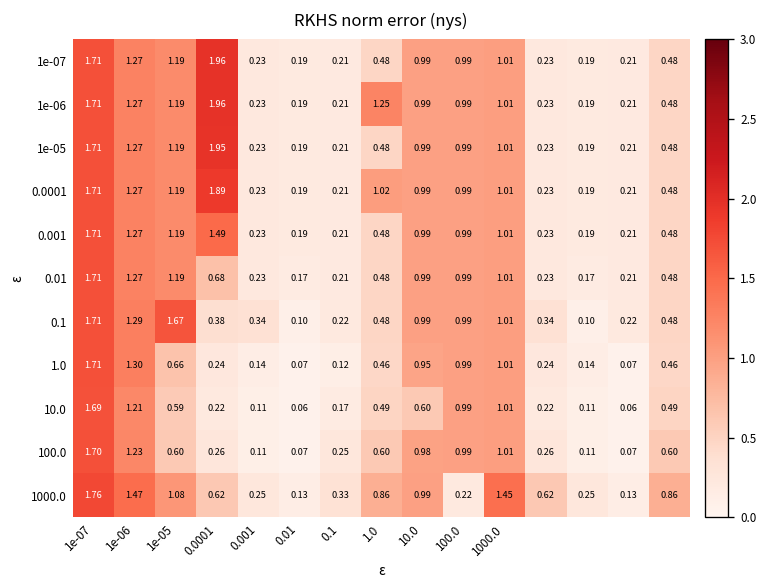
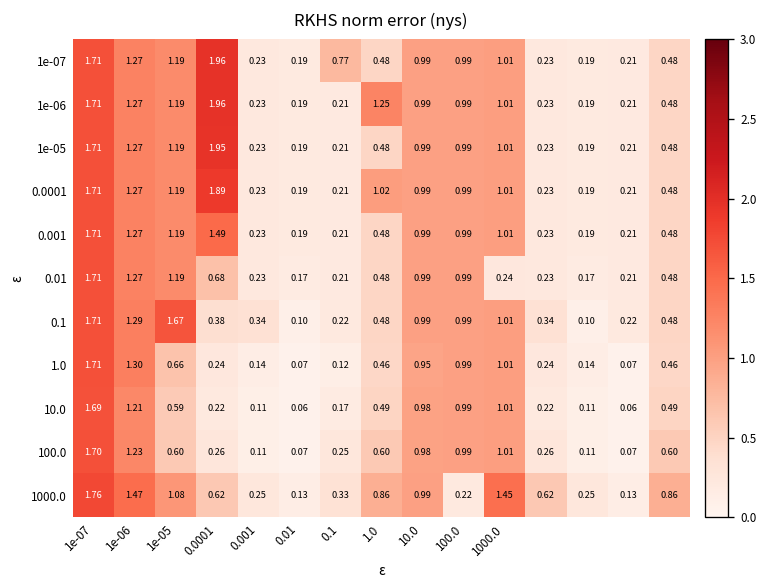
  {
    "1e-07": {
      "1e-07": 1.71,
      "1e-06": 1.27,
      "1e-05": 1.19,
      "0.0001": 1.96,
      "0.001": 0.23,
      "0.01": 0.19,
-     "0.1": 0.21,
+     "0.1": 0.77,
      "1.0": 0.48,
      "10.0": 0.99,
      "100.0": 0.99,
      "1000.0": 1.01
    },
    "1e-06": {
      "1e-07": 1.71,
      "1e-06": 1.27,
      "1e-05": 1.19,
      "0.0001": 1.96,
      "0.001": 0.23,
      "0.01": 0.19,
      "0.1": 0.21,
      "1.0": 1.25,
      "10.0": 0.99,
      "100.0": 0.99,
      "1000.0": 1.01
    },
    "1e-05": {
      "1e-07": 1.71,
      "1e-06": 1.27,
      "1e-05": 1.19,
      "0.0001": 1.95,
      "0.001": 0.23,
      "0.01": 0.19,
      "0.1": 0.21,
      "1.0": 0.48,
      "10.0": 0.99,
      "100.0": 0.99,
      "1000.0": 1.01
    },
    "0.0001": {
      "1e-07": 1.71,
      "1e-06": 1.27,
      "1e-05": 1.19,
      "0.0001": 1.89,
      "0.001": 0.23,
      "0.01": 0.19,
      "0.1": 0.21,
      "1.0": 1.02,
      "10.0": 0.99,
      "100.0": 0.99,
      "1000.0": 1.01
    },
    "0.001": {
      "1e-07": 1.71,
      "1e-06": 1.27,
      "1e-05": 1.19,
      "0.0001": 1.49,
      "0.001": 0.23,
      "0.01": 0.19,
      "0.1": 0.21,
      "1.0": 0.48,
      "10.0": 0.99,
      "100.0": 0.99,
      "1000.0": 1.01
    },
    "0.01": {
      "1e-07": 1.71,
      "1e-06": 1.27,
      "1e-05": 1.19,
      "0.0001": 0.68,
      "0.001": 0.23,
      "0.01": 0.17,
      "0.1": 0.21,
      "1.0": 0.48,
      "10.0": 0.99,
      "100.0": 0.99,
-     "1000.0": 1.01
+     "1000.0": 0.24
    },
    "0.1": {
      "1e-07": 1.71,
      "1e-06": 1.29,
      "1e-05": 1.67,
      "0.0001": 0.38,
      "0.001": 0.34,
      "0.01": 0.10,
      "0.1": 0.22,
      "1.0": 0.48,
      "10.0": 0.99,
      "100.0": 0.99,
      "1000.0": 1.01
    },
    "1.0": {
      "1e-07": 1.71,
      "1e-06": 1.30,
      "1e-05": 0.66,
      "0.0001": 0.24,
      "0.001": 0.14,
      "0.01": 0.07,
      "0.1": 0.12,
      "1.0": 0.46,
      "10.0": 0.95,
      "100.0": 0.99,
      "1000.0": 1.01
    },
    "10.0": {
      "1e-07": 1.69,
      "1e-06": 1.21,
      "1e-05": 0.59,
      "0.0001": 0.22,
      "0.001": 0.11,
      "0.01": 0.06,
      "0.1": 0.17,
      "1.0": 0.49,
-     "10.0": 0.60,
+     "10.0": 0.98,
      "100.0": 0.99,
      "1000.0": 1.01
    },
    "100.0": {
      "1e-07": 1.70,
      "1e-06": 1.23,
      "1e-05": 0.60,
      "0.0001": 0.26,
      "0.001": 0.11,
      "0.01": 0.07,
      "0.1": 0.25,
      "1.0": 0.60,
      "10.0": 0.98,
      "100.0": 0.99,
      "1000.0": 1.01
    },
    "1000.0": {
      "1e-07": 1.76,
      "1e-06": 1.47,
      "1e-05": 1.08,
      "0.0001": 0.62,
      "0.001": 0.25,
      "0.01": 0.13,
      "0.1": 0.33,
      "1.0": 0.86,
      "10.0": 0.99,
      "100.0": 0.22,
      "1000.0": 1.45
    }
  }
